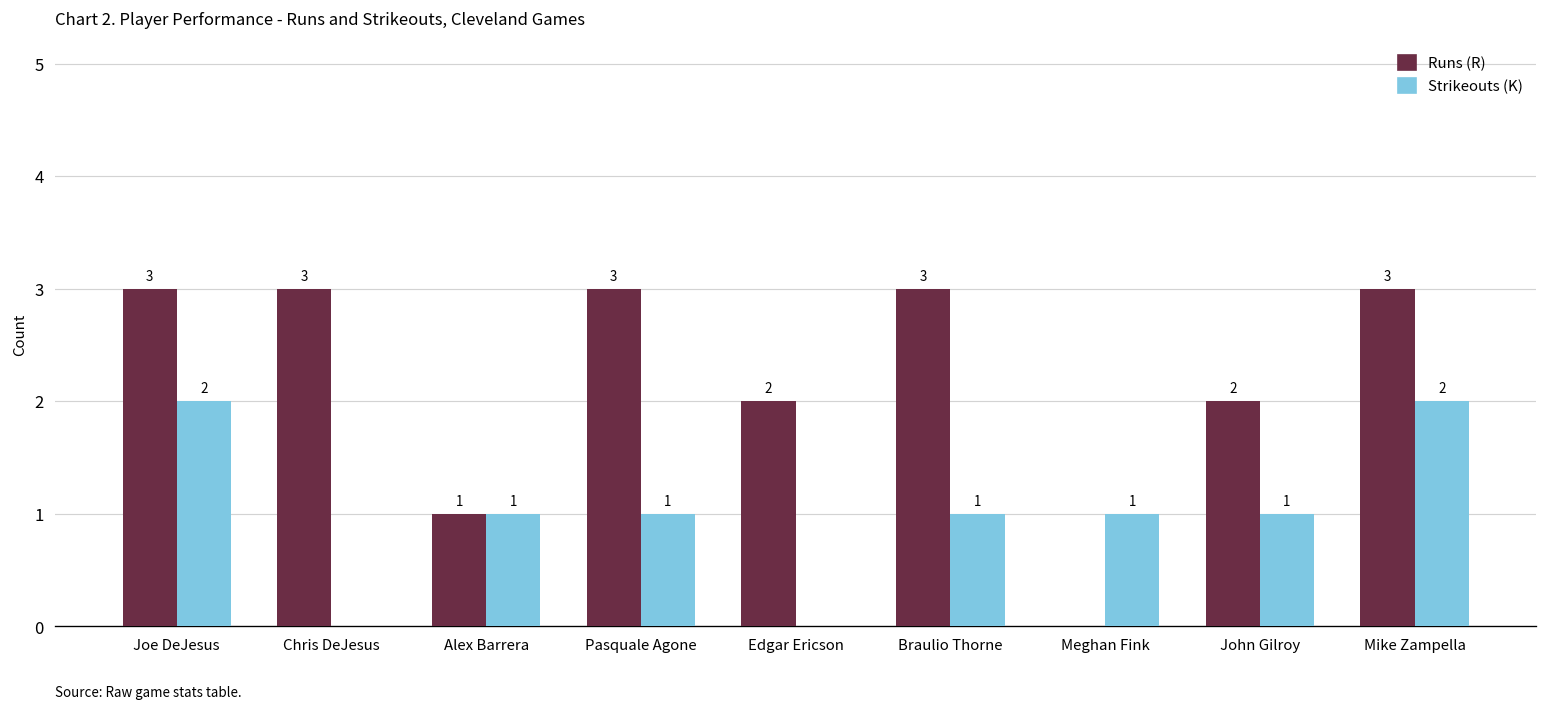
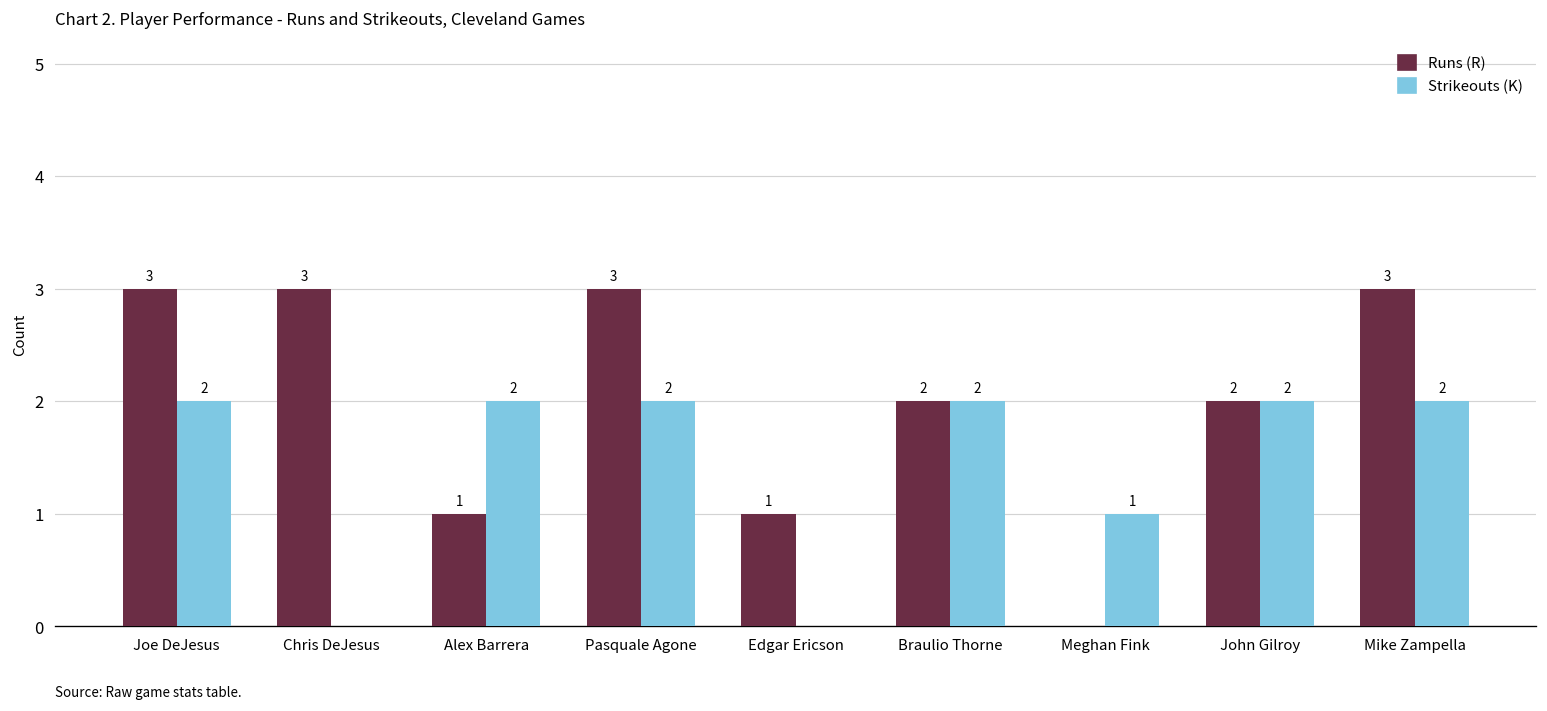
  {
    "Runs (R)": {
      "Joe DeJesus": 3,
      "Chris DeJesus": 3,
      "Alex Barrera": 1,
      "Pasquale Agone": 3,
-     "Edgar Ericson": 2,
-     "Braulio Thorne": 3,
+     "Edgar Ericson": 1,
+     "Braulio Thorne": 2,
      "John Gilroy": 2,
      "Mike Zampella": 3
    },
    "Strikeouts (K)": {
      "Joe DeJesus": 2,
-     "Alex Barrera": 1,
-     "Pasquale Agone": 1,
-     "Braulio Thorne": 1,
+     "Alex Barrera": 2,
+     "Pasquale Agone": 2,
+     "Braulio Thorne": 2,
      "Meghan Fink": 1,
-     "John Gilroy": 1,
+     "John Gilroy": 2,
      "Mike Zampella": 2
    }
  }
